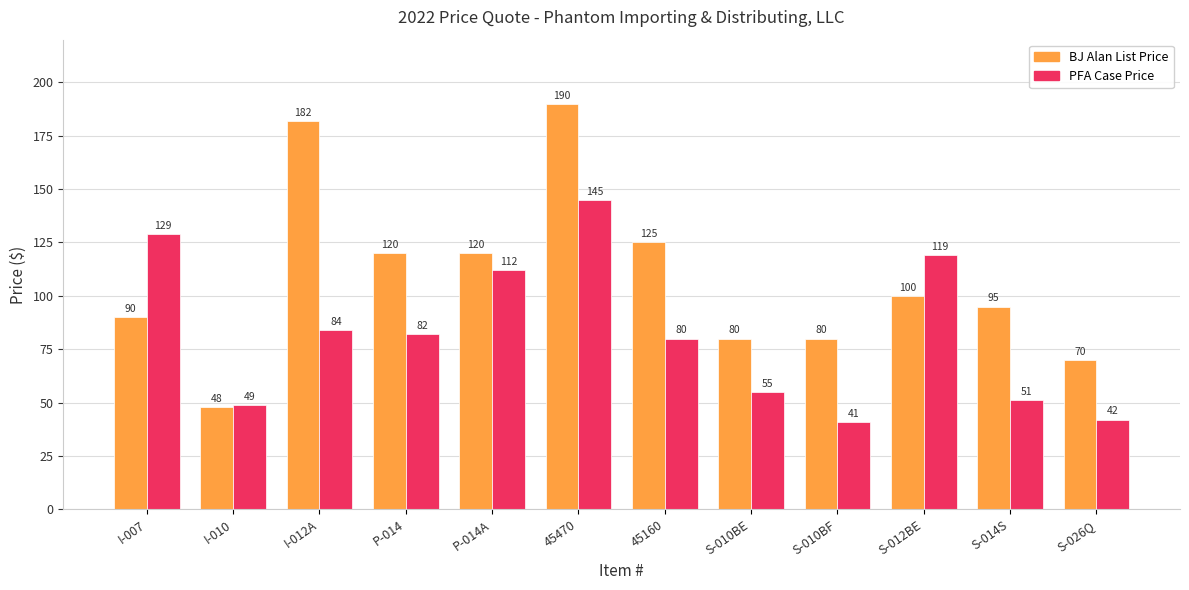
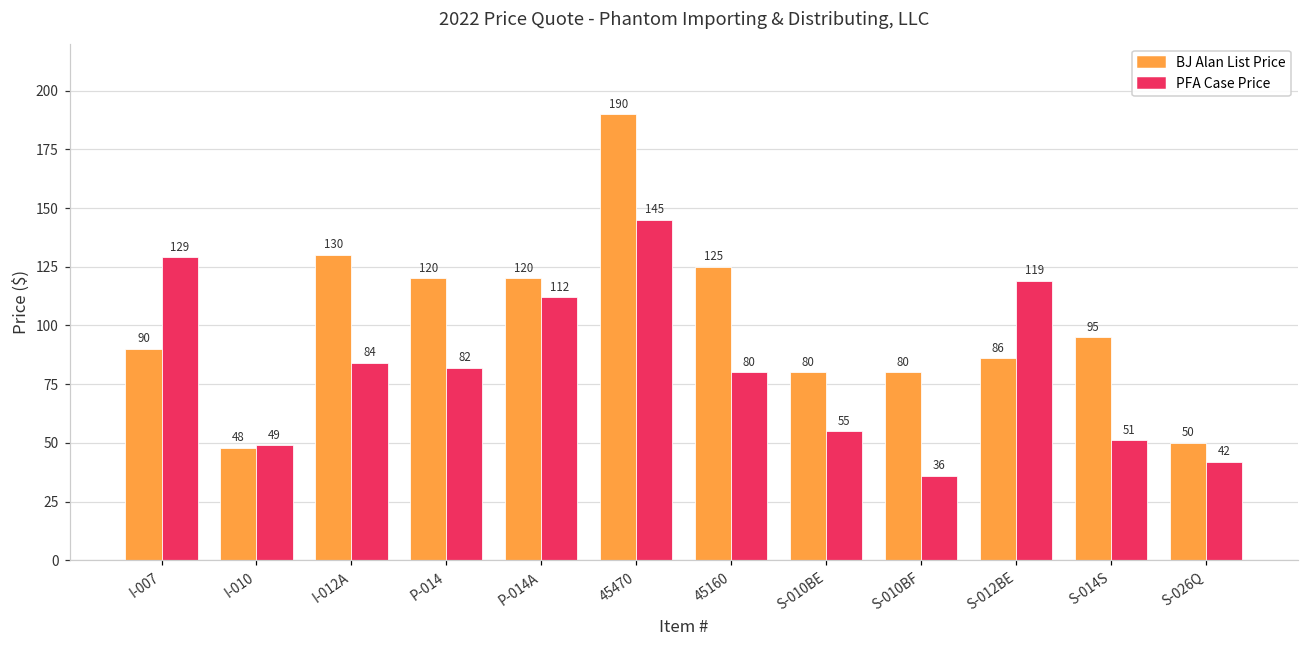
  {
    "BJ Alan List Price": {
      "I-007": 90,
      "I-010": 48,
-     "I-012A": 182,
+     "I-012A": 130,
      "P-014": 120,
      "P-014A": 120,
      "45470": 190,
      "45160": 125,
      "S-010BE": 80,
      "S-010BF": 80,
-     "S-012BE": 100,
+     "S-012BE": 86,
      "S-014S": 95,
-     "S-026Q": 70
+     "S-026Q": 50
    },
    "PFA Case Price": {
      "I-007": 129,
      "I-010": 49,
      "I-012A": 84,
      "P-014": 82,
      "P-014A": 112,
      "45470": 145,
      "45160": 80,
      "S-010BE": 55,
-     "S-010BF": 41,
+     "S-010BF": 36,
      "S-012BE": 119,
      "S-014S": 51,
      "S-026Q": 42
    }
  }
